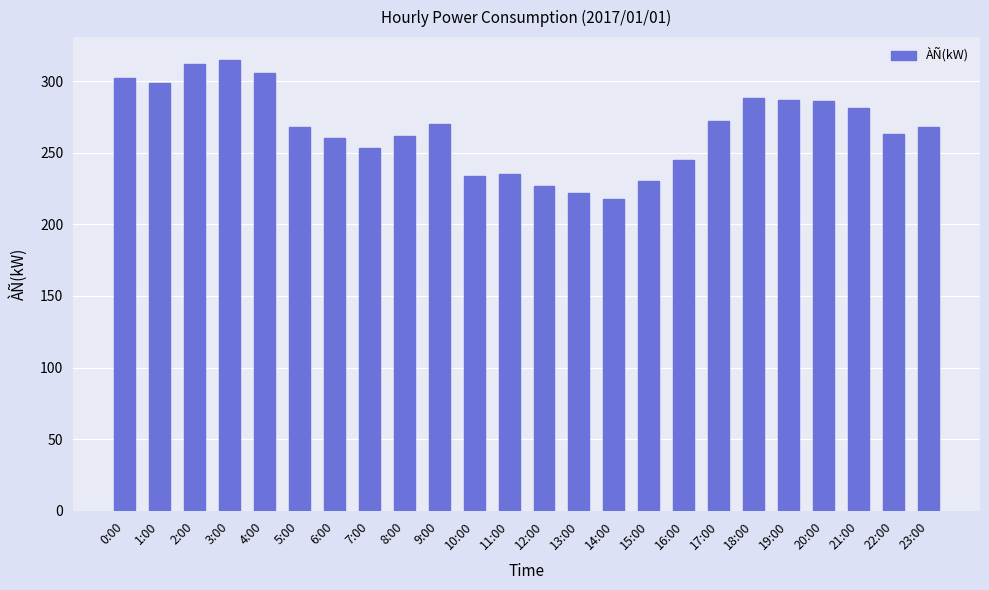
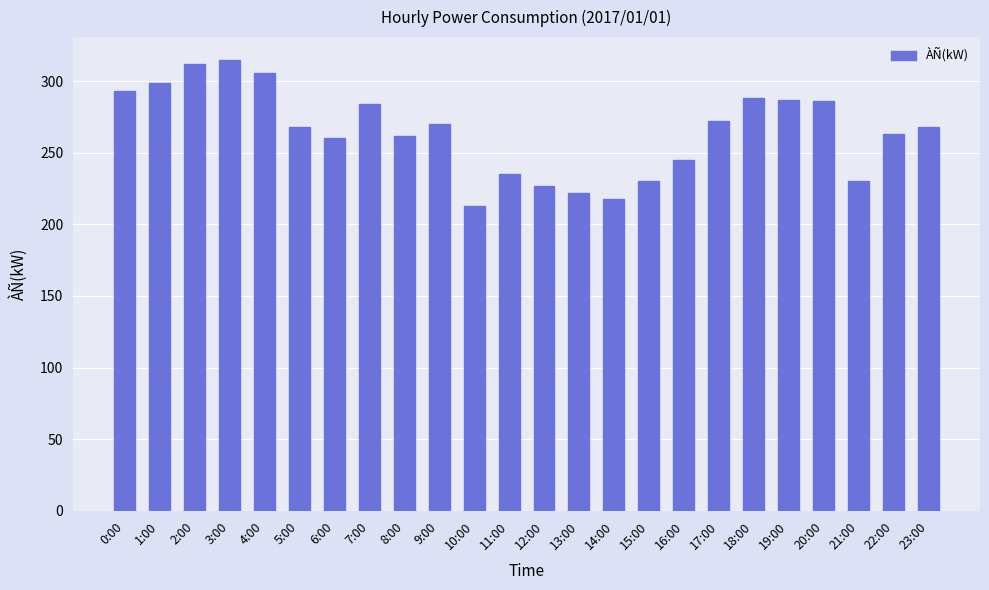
  {
-   "0:00": 302,
+   "0:00": 293,
    "1:00": 299,
    "2:00": 312,
    "3:00": 315,
    "4:00": 306,
    "5:00": 268,
    "6:00": 260,
-   "7:00": 253,
+   "7:00": 284,
    "8:00": 262,
    "9:00": 270,
-   "10:00": 234,
+   "10:00": 213,
    "11:00": 235,
    "12:00": 227,
    "13:00": 222,
    "14:00": 218,
    "15:00": 230,
    "16:00": 245,
    "17:00": 272,
    "18:00": 288,
    "19:00": 287,
    "20:00": 286,
-   "21:00": 281,
+   "21:00": 230,
    "22:00": 263,
    "23:00": 268
  }
